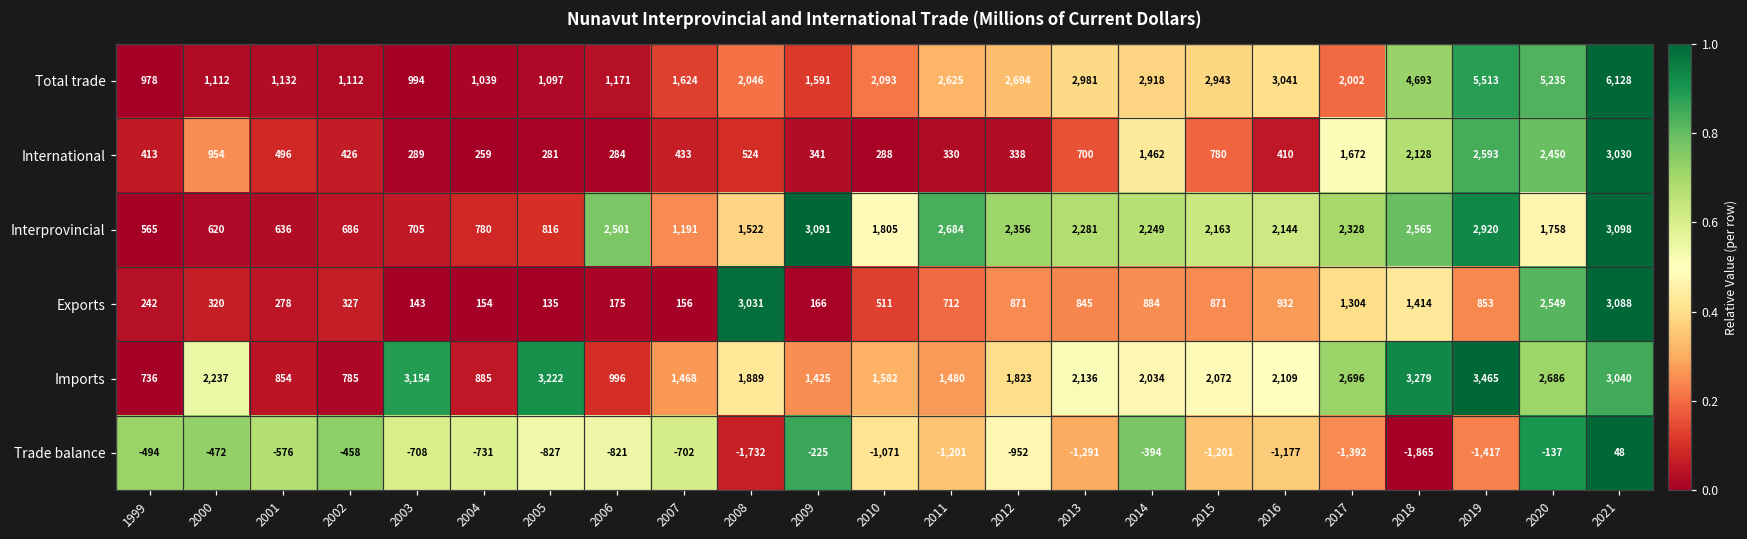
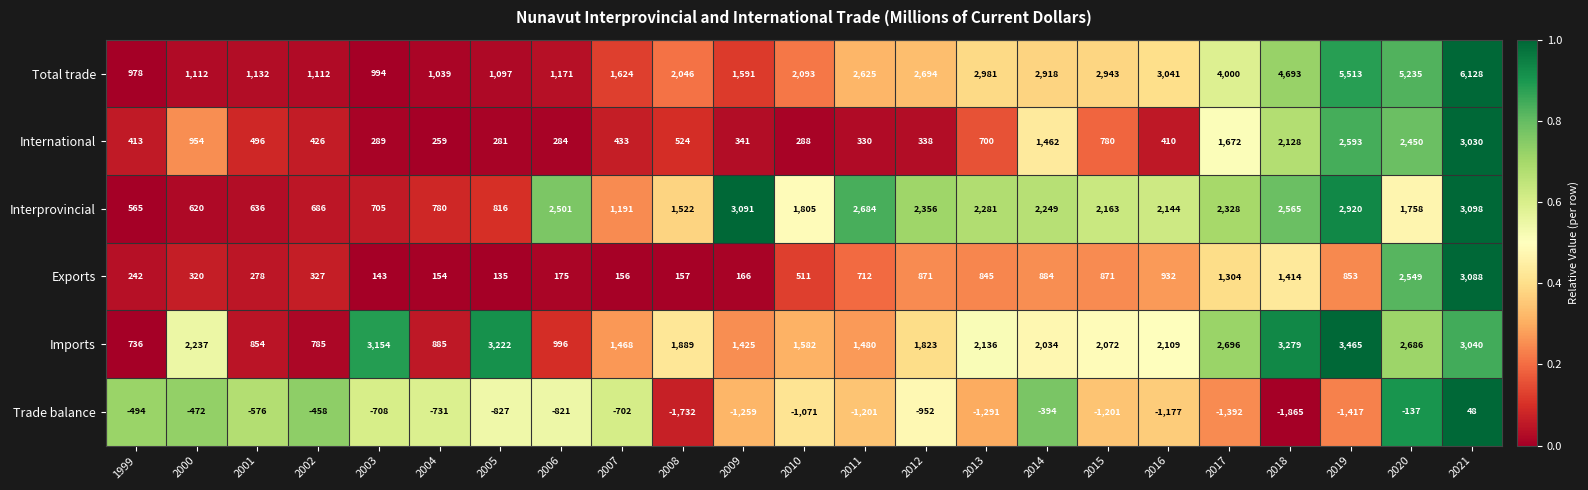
  {
    "Total trade": {
      "1999": "978",
      "2000": "1,112",
      "2001": "1,132",
      "2002": "1,112",
      "2003": "994",
      "2004": "1,039",
      "2005": "1,097",
      "2006": "1,171",
      "2007": "1,624",
      "2008": "2,046",
      "2009": "1,591",
      "2010": "2,093",
      "2011": "2,625",
      "2012": "2,694",
      "2013": "2,981",
      "2014": "2,918",
      "2015": "2,943",
      "2016": "3,041",
-     "2017": "2,002",
+     "2017": "4,000",
      "2018": "4,693",
      "2019": "5,513",
      "2020": "5,235",
      "2021": "6,128"
    },
    "International": {
      "1999": "413",
      "2000": "954",
      "2001": "496",
      "2002": "426",
      "2003": "289",
      "2004": "259",
      "2005": "281",
      "2006": "284",
      "2007": "433",
      "2008": "524",
      "2009": "341",
      "2010": "288",
      "2011": "330",
      "2012": "338",
      "2013": "700",
      "2014": "1,462",
      "2015": "780",
      "2016": "410",
      "2017": "1,672",
      "2018": "2,128",
      "2019": "2,593",
      "2020": "2,450",
      "2021": "3,030"
    },
    "Interprovincial": {
      "1999": "565",
      "2000": "620",
      "2001": "636",
      "2002": "686",
      "2003": "705",
      "2004": "780",
      "2005": "816",
      "2006": "2,501",
      "2007": "1,191",
      "2008": "1,522",
      "2009": "3,091",
      "2010": "1,805",
      "2011": "2,684",
      "2012": "2,356",
      "2013": "2,281",
      "2014": "2,249",
      "2015": "2,163",
      "2016": "2,144",
      "2017": "2,328",
      "2018": "2,565",
      "2019": "2,920",
      "2020": "1,758",
      "2021": "3,098"
    },
    "Exports": {
      "1999": "242",
      "2000": "320",
      "2001": "278",
      "2002": "327",
      "2003": "143",
      "2004": "154",
      "2005": "135",
      "2006": "175",
      "2007": "156",
-     "2008": "3,031",
+     "2008": "157",
      "2009": "166",
      "2010": "511",
      "2011": "712",
      "2012": "871",
      "2013": "845",
      "2014": "884",
      "2015": "871",
      "2016": "932",
      "2017": "1,304",
      "2018": "1,414",
      "2019": "853",
      "2020": "2,549",
      "2021": "3,088"
    },
    "Imports": {
      "1999": "736",
      "2000": "2,237",
      "2001": "854",
      "2002": "785",
      "2003": "3,154",
      "2004": "885",
      "2005": "3,222",
      "2006": "996",
      "2007": "1,468",
      "2008": "1,889",
      "2009": "1,425",
      "2010": "1,582",
      "2011": "1,480",
      "2012": "1,823",
      "2013": "2,136",
      "2014": "2,034",
      "2015": "2,072",
      "2016": "2,109",
      "2017": "2,696",
      "2018": "3,279",
      "2019": "3,465",
      "2020": "2,686",
      "2021": "3,040"
    },
    "Trade balance": {
      "1999": "-494",
      "2000": "-472",
      "2001": "-576",
      "2002": "-458",
      "2003": "-708",
      "2004": "-731",
      "2005": "-827",
      "2006": "-821",
      "2007": "-702",
      "2008": "-1,732",
-     "2009": "-225",
+     "2009": "-1,259",
      "2010": "-1,071",
      "2011": "-1,201",
      "2012": "-952",
      "2013": "-1,291",
      "2014": "-394",
      "2015": "-1,201",
      "2016": "-1,177",
      "2017": "-1,392",
      "2018": "-1,865",
      "2019": "-1,417",
      "2020": "-137",
      "2021": "48"
    }
  }
